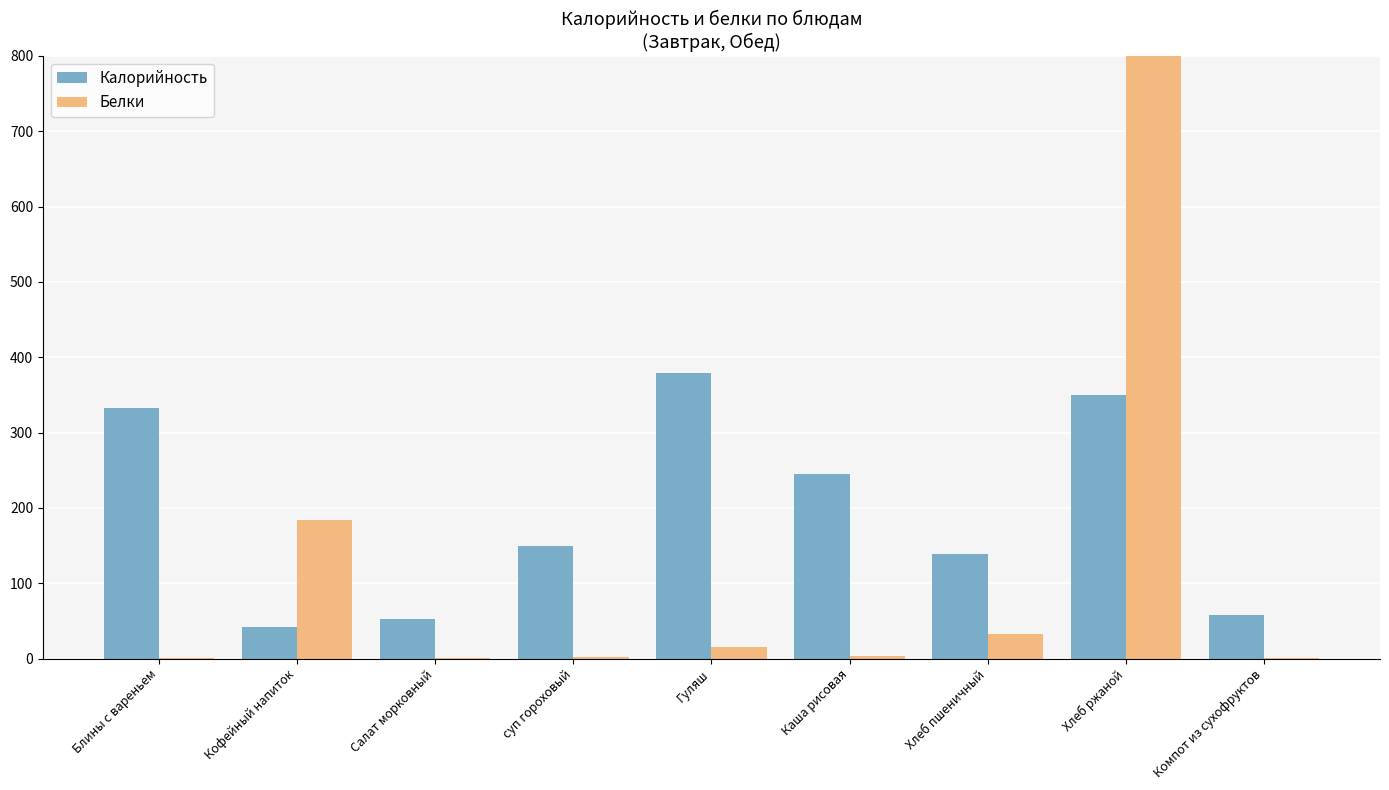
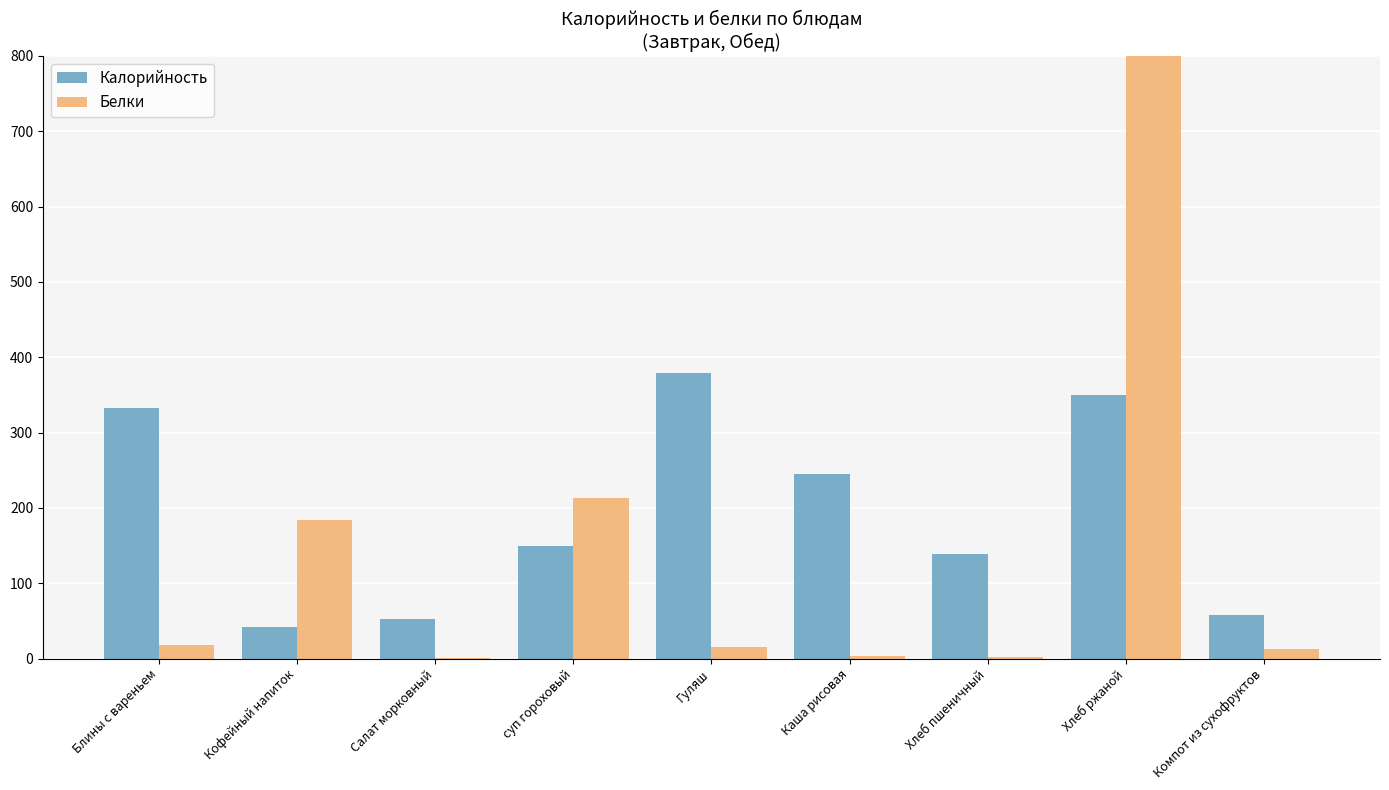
  {
    "Калорийность": {
      "Блины с вареньем": 330,
      "Кофейный напиток": 40,
      "Салат морковный": 50,
      "суп гороховый": 150,
      "Гуляш": 380,
      "Каша рисовая": 240,
      "Хлеб пшеничный": 140,
      "Хлеб ржаной": 350,
      "Компот из сухофруктов": 60
    },
    "Белки": {
-     "Блины с вареньем": 0,
+     "Блины с вареньем": 20,
      "Кофейный напиток": 180,
-     "суп гороховый": 0,
+     "суп гороховый": 210,
      "Гуляш": 20,
      "Каша рисовая": 0,
-     "Хлеб пшеничный": 30,
+     "Хлеб пшеничный": 0,
      "Хлеб ржаной": 800,
-     "Компот из сухофруктов": 0
+     "Компот из сухофруктов": 10
    }
  }
